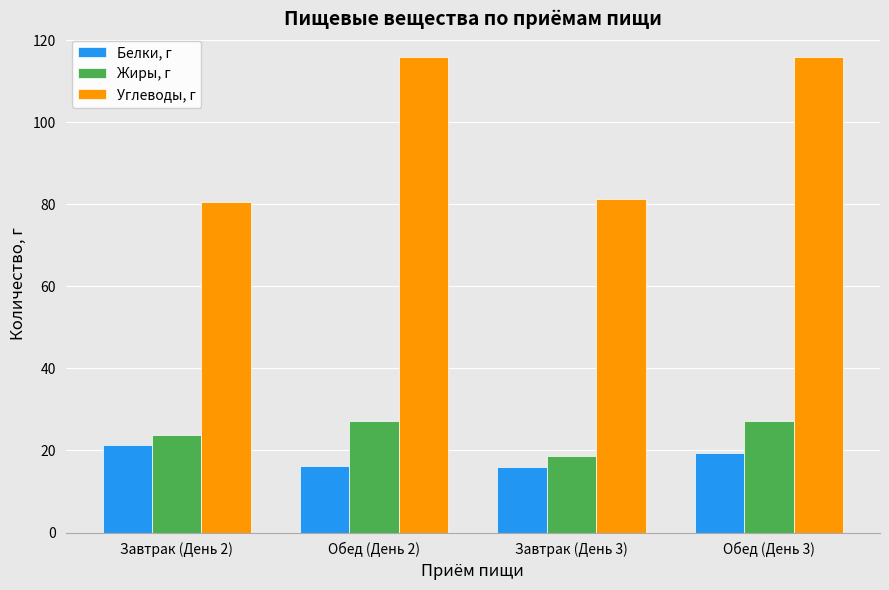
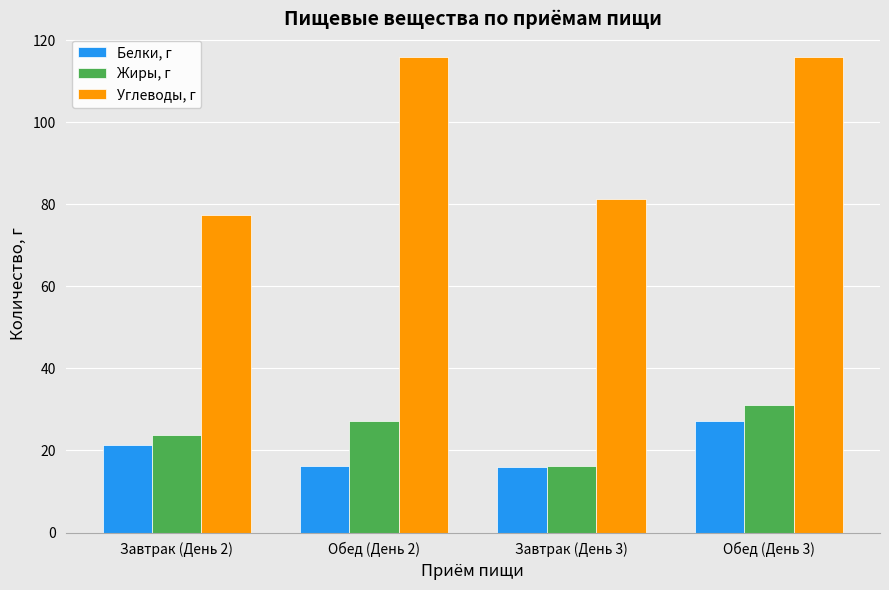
  {
    "Белки, г": {
      "Завтрак (День 2)": 21,
      "Обед (День 2)": 16,
      "Завтрак (День 3)": 16,
-     "Обед (День 3)": 20
+     "Обед (День 3)": 27
    },
    "Жиры, г": {
      "Завтрак (День 2)": 24,
      "Обед (День 2)": 27,
-     "Завтрак (День 3)": 19,
-     "Обед (День 3)": 27
+     "Завтрак (День 3)": 16,
+     "Обед (День 3)": 31
    },
    "Углеводы, г": {
-     "Завтрак (День 2)": 81,
+     "Завтрак (День 2)": 77,
      "Обед (День 2)": 116,
      "Завтрак (День 3)": 81,
      "Обед (День 3)": 116
    }
  }
